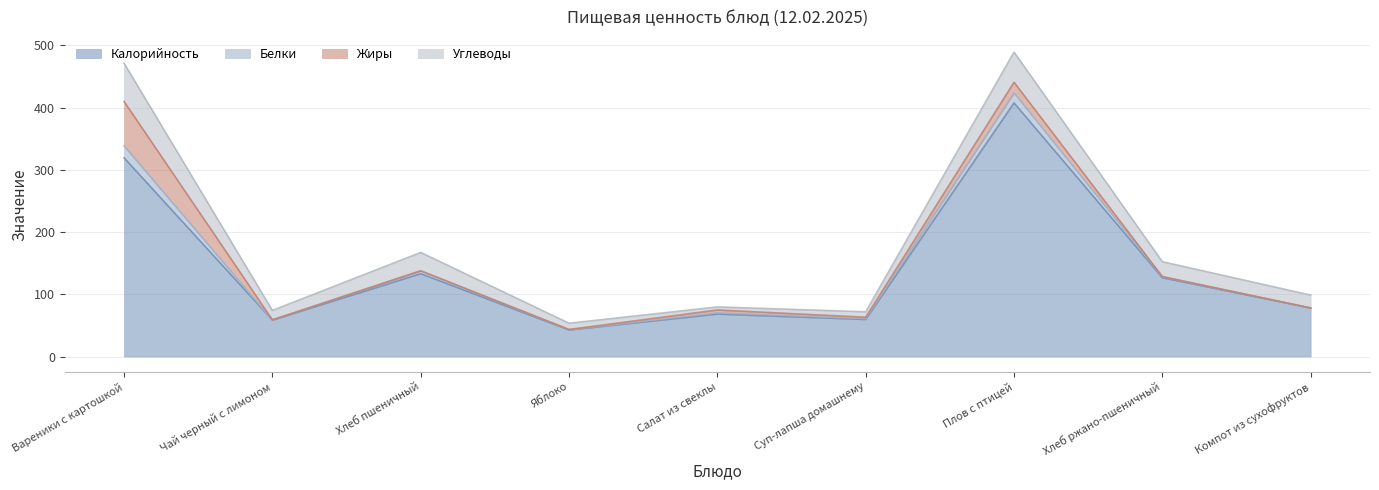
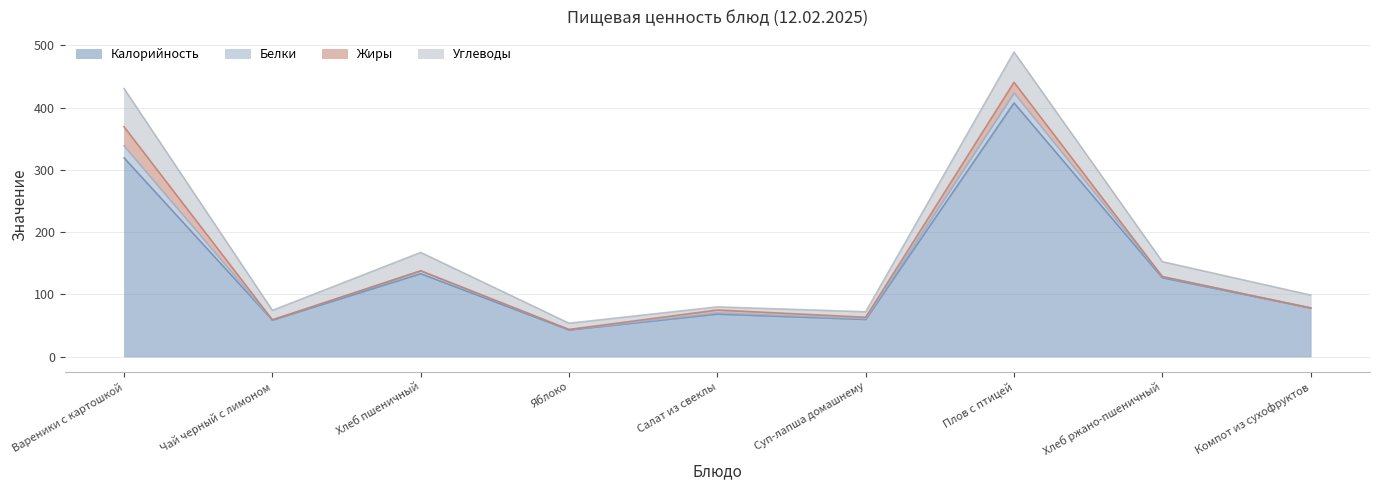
  {
    "Жиры": {
-     "Вареники с картошкой": 70,
+     "Вареники с картошкой": 30,
      "Салат из свеклы": 0,
      "Плов с птицей": 20
    }
  }
